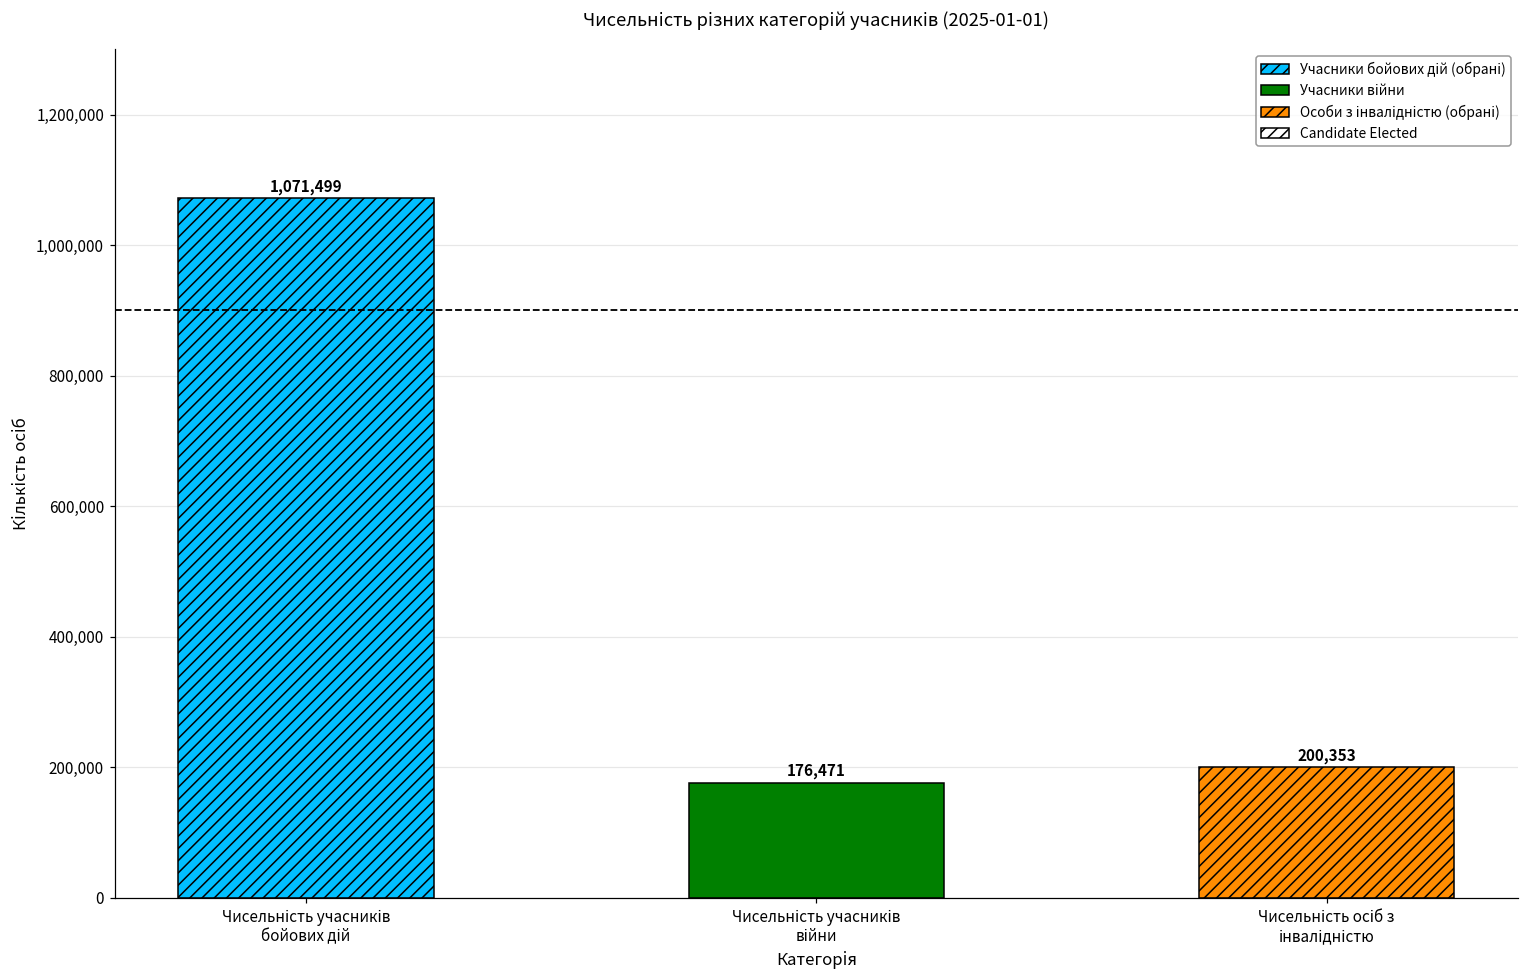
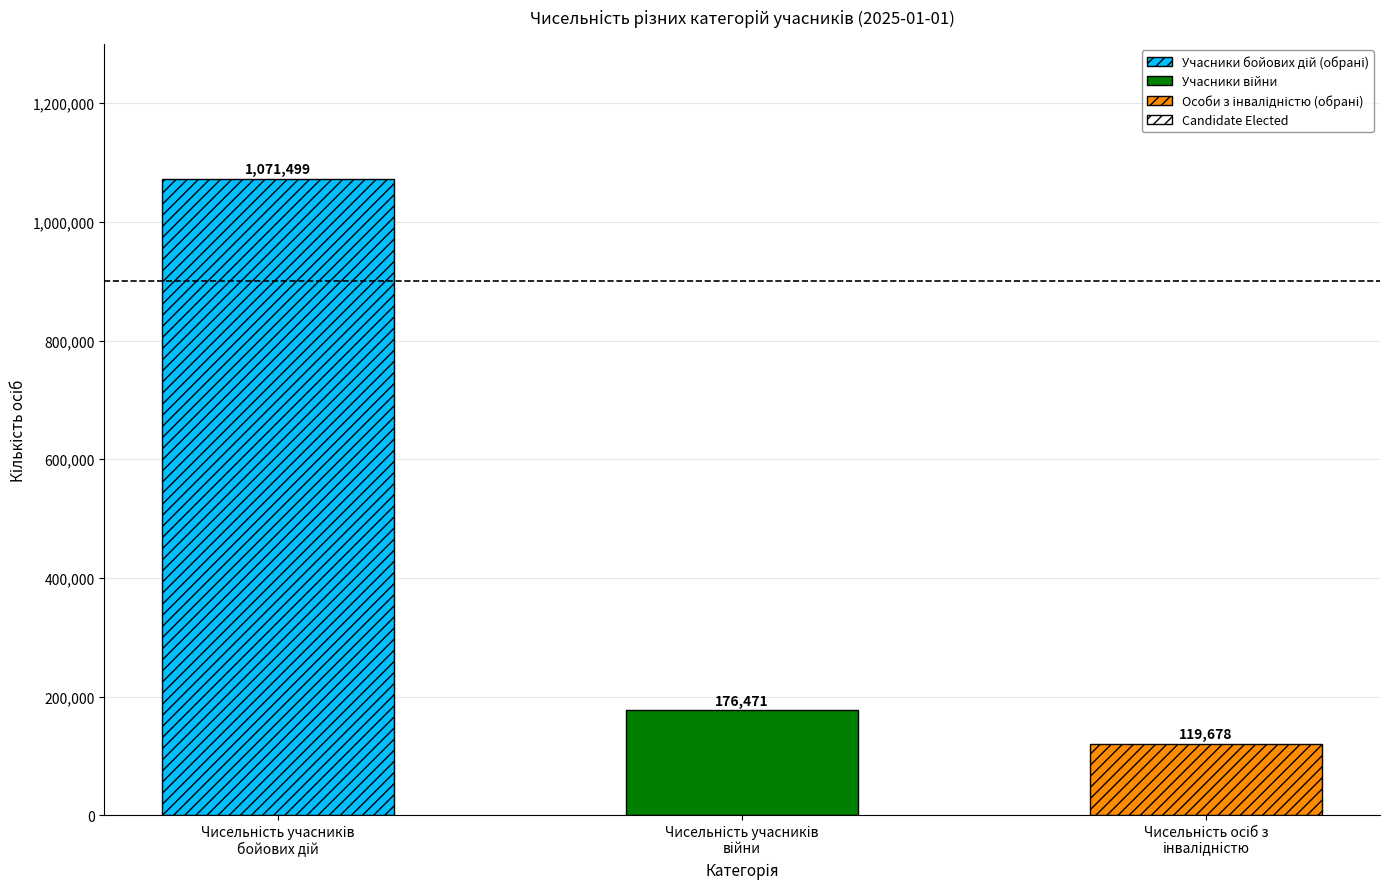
  {
    "Чисельність учасників бойових дій": "1,071,499",
    "Чисельність учасників війни": "176,471",
-   "Чисельність осіб з інвалідністю": "200,353"
+   "Чисельність осіб з інвалідністю": "119,678"
  }
